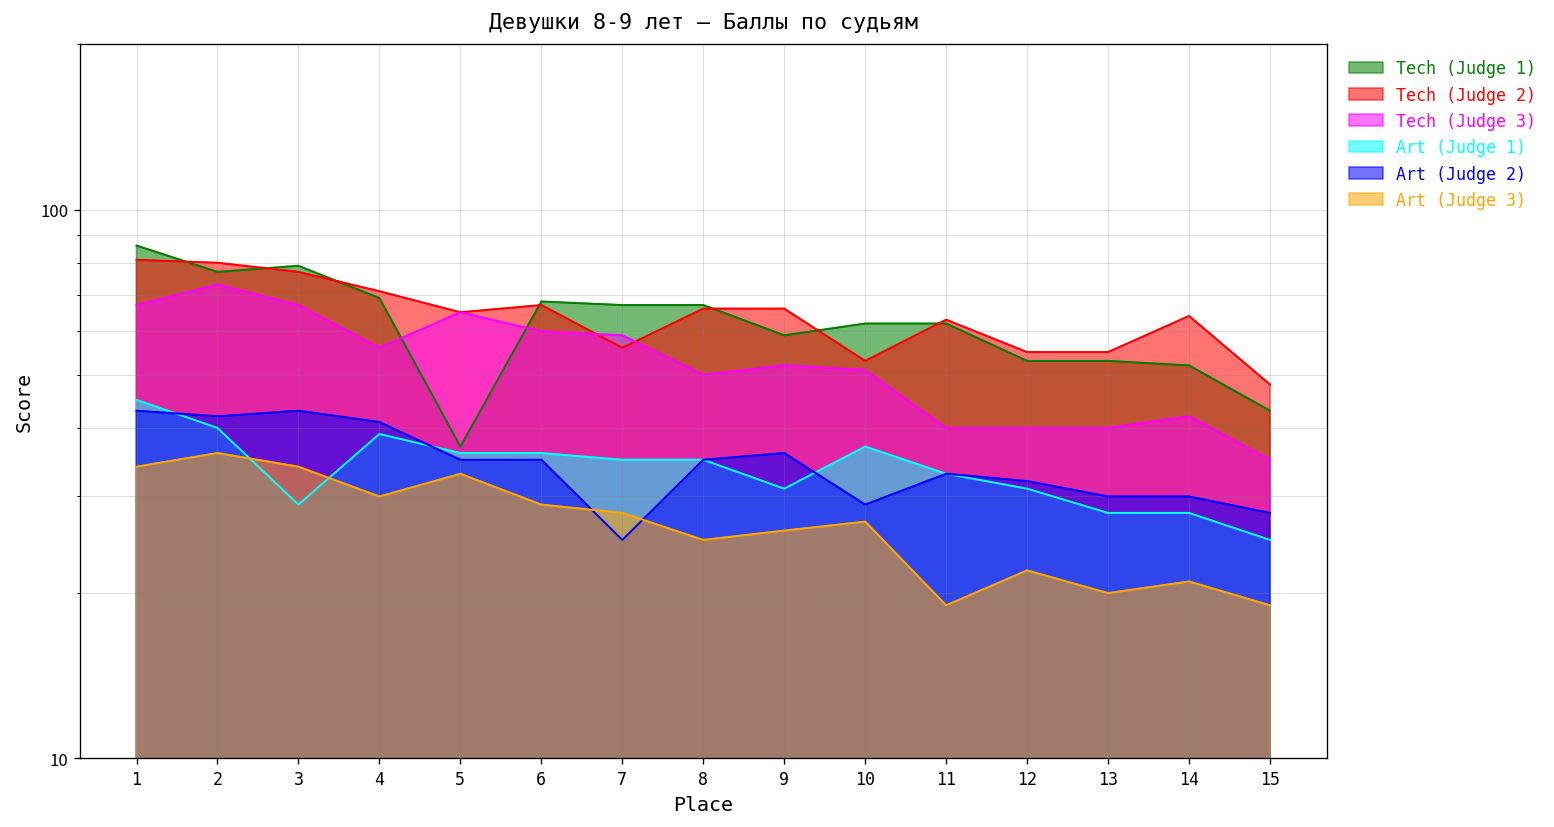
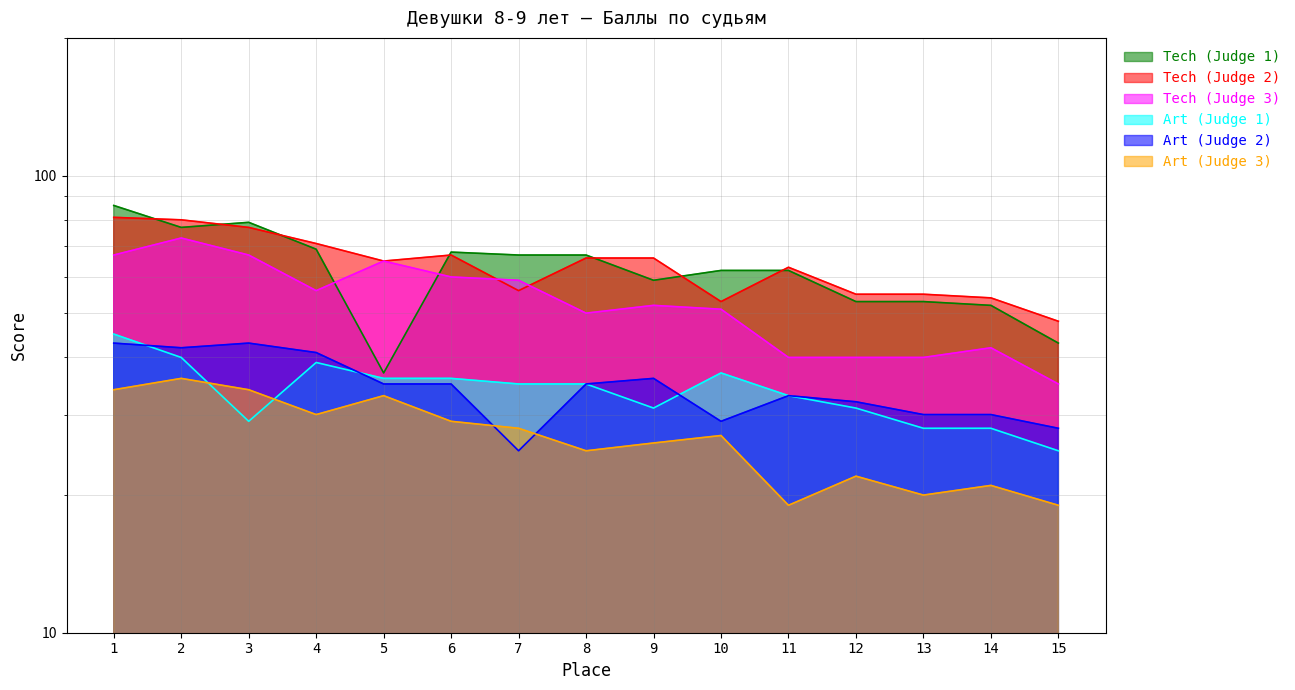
  {
    "Tech (Judge 1)": {
      "1": 86,
      "2": 77,
      "3": 79,
      "4": 69,
      "5": 37,
      "6": 68,
      "7": 67,
      "8": 67,
      "9": 59,
      "10": 62,
      "11": 62,
      "12": 53,
      "13": 53,
      "14": 52,
      "15": 43
    },
    "Tech (Judge 2)": {
      "1": 81,
      "2": 80,
      "3": 77,
      "4": 71,
      "6": 67,
      "7": 56,
      "8": 66,
      "9": 66,
      "10": 53,
      "11": 63,
      "12": 55,
      "13": 55,
-     "14": 64,
+     "14": 54,
      "15": 48
    },
    "Tech (Judge 3)": {
      "1": 67,
      "2": 73,
      "3": 67,
      "4": 56,
      "6": 60,
      "7": 59,
      "8": 50,
      "9": 52,
      "10": 51,
      "11": 40,
      "12": 40,
      "13": 40,
      "14": 42,
      "15": 35
    },
    "Art (Judge 1)": {
      "1": 45,
      "2": 40,
      "3": 29,
      "4": 39,
      "5": 36,
      "6": 36,
      "7": 35,
      "9": 31,
      "10": 37,
      "12": 31,
      "13": 28,
      "14": 28,
      "15": 25
    },
    "Art (Judge 2)": {
      "1": 43,
      "2": 42,
      "3": 43,
      "4": 41,
      "5": 35,
      "6": 35,
      "7": 25,
      "9": 36,
      "10": 29,
      "12": 32,
      "13": 30,
      "14": 30,
      "15": 28
    },
    "Art (Judge 3)": {
      "1": 34,
      "2": 36,
      "3": 34,
      "4": 30,
      "5": 33,
      "6": 29,
      "7": 28,
      "8": 25,
      "9": 26,
      "10": 27,
      "11": 19,
      "12": 22,
      "13": 20,
      "14": 21,
      "15": 19
    }
  }
